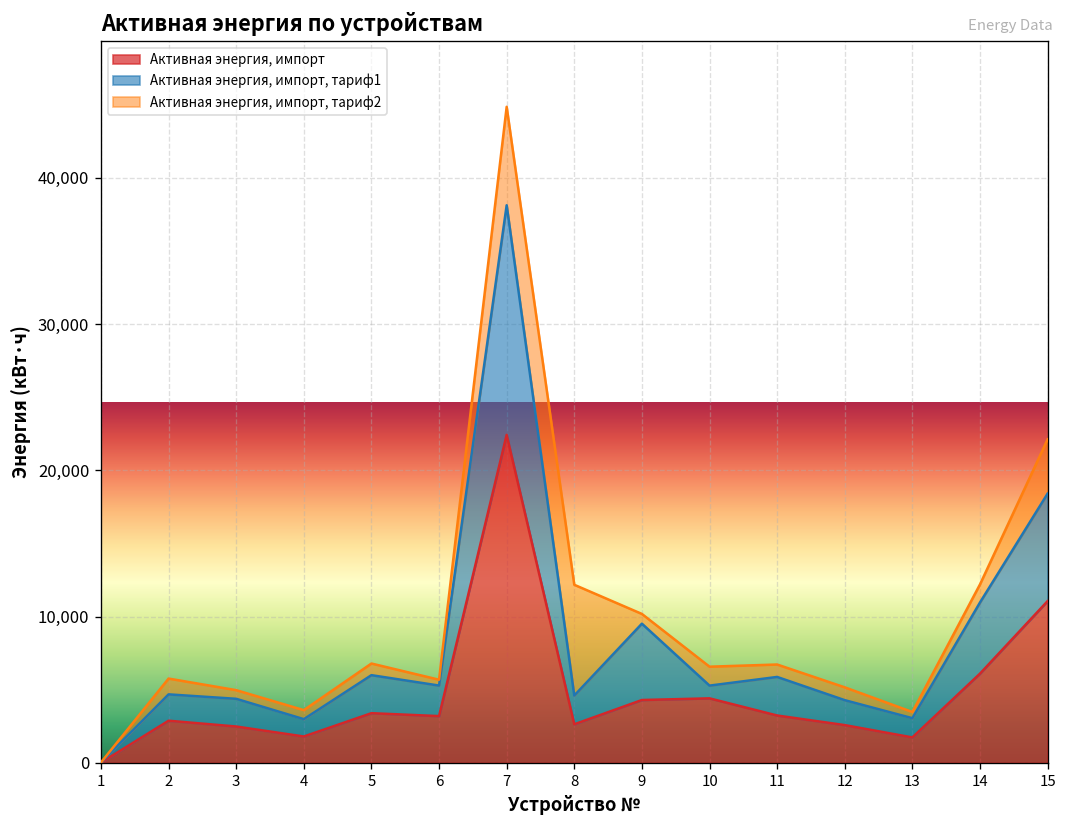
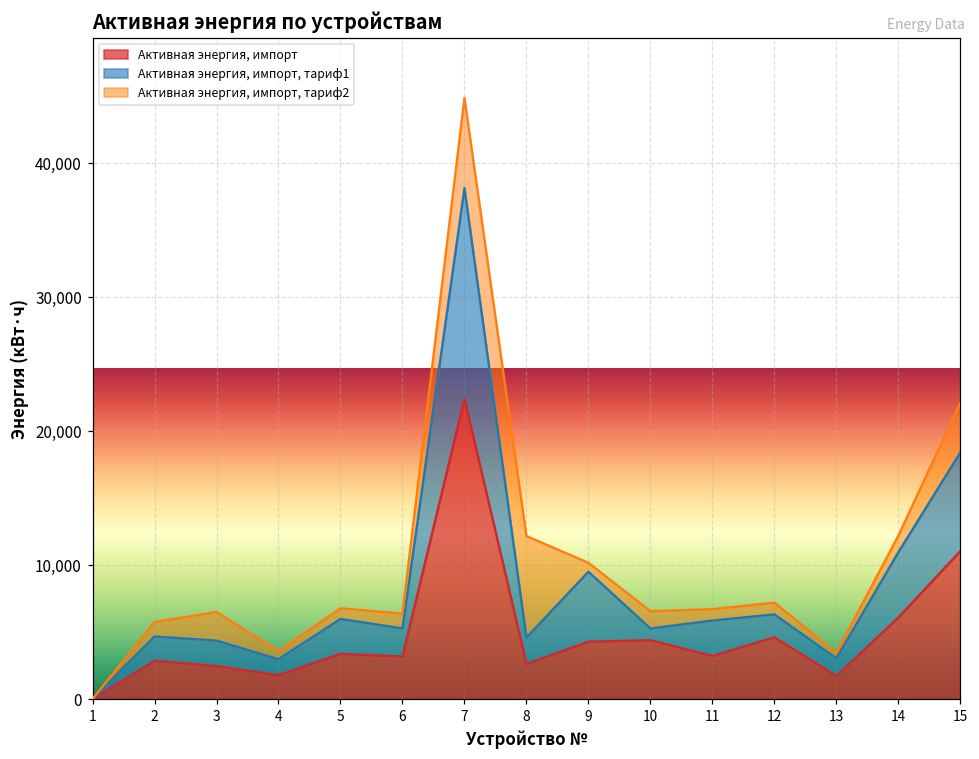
  {
    "Активная энергия, импорт": {
      "2": "2,900",
      "3": "2,500",
      "4": "1,800",
      "5": "3,400",
      "6": "3,200",
      "7": "22,400",
      "8": "2,600",
      "9": "4,300",
      "10": "4,400",
      "11": "3,200",
-     "12": "2,600",
+     "12": "4,600",
      "13": "1,700",
      "14": "6,100",
      "15": "11,100"
    },
    "Активная энергия, импорт, тариф1": {
      "2": "1,800",
      "3": "1,900",
      "4": "1,200",
      "5": "2,600",
      "6": "2,100",
      "7": "15,700",
      "8": "2,000",
      "9": "5,200",
      "10": "900",
      "11": "2,600",
      "12": "1,700",
      "13": "1,300",
      "14": "4,900",
      "15": "7,300"
    },
    "Активная энергия, импорт, тариф2": {
      "2": "1,100",
-     "3": "600",
+     "3": "2,100",
      "4": "600",
      "5": "800",
-     "6": "400",
+     "6": "1,100",
      "7": "6,700",
      "8": "7,600",
      "9": "700",
      "10": "1,300",
      "11": "800",
      "12": "900",
      "13": "400",
      "14": "1,200",
      "15": "3,700"
    }
  }
